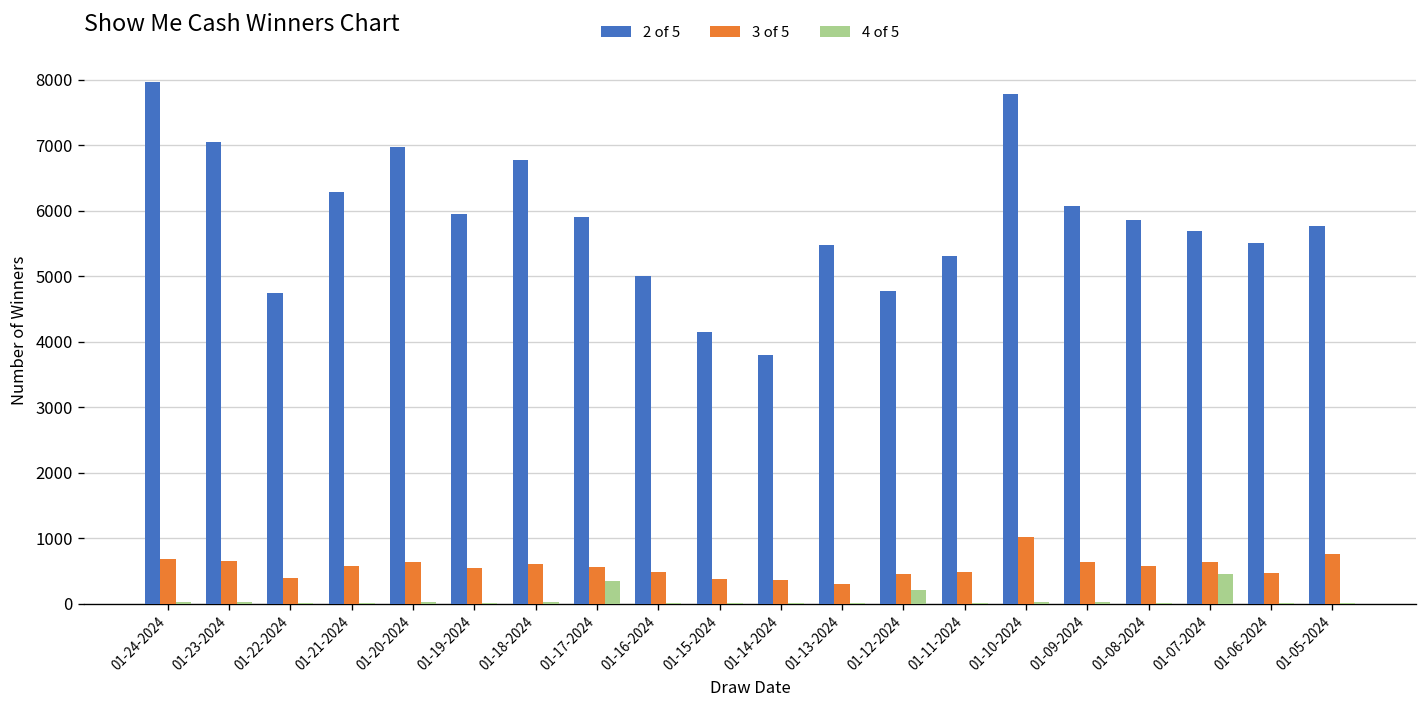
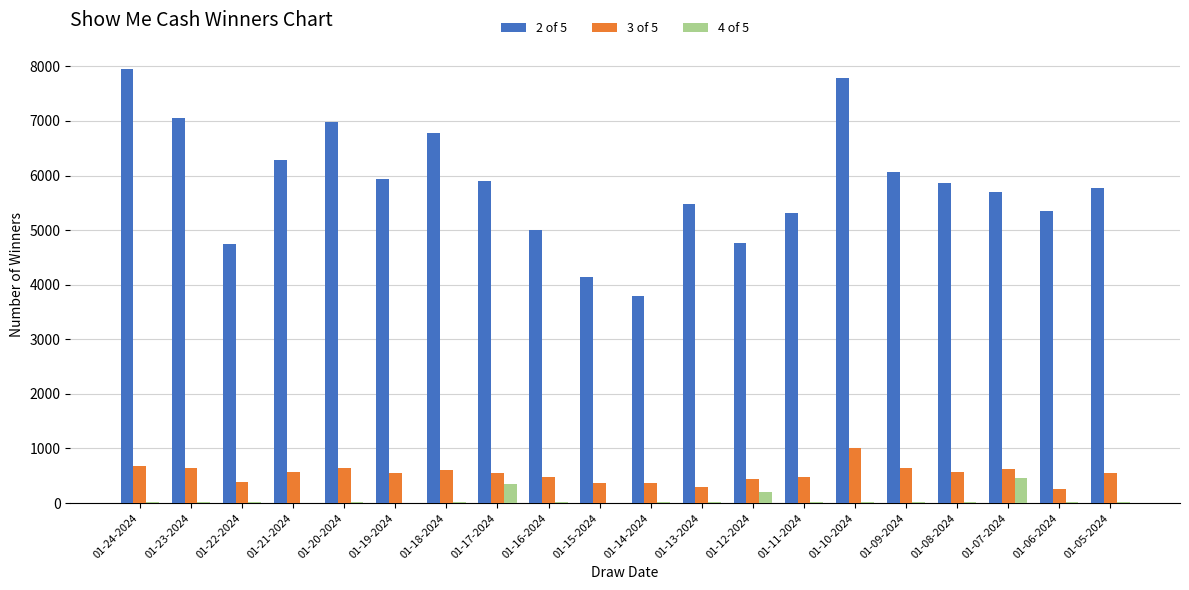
  {
    "2 of 5": {
      "01-24-2024": 8000,
      "01-23-2024": 7000,
      "01-22-2024": 4700,
      "01-21-2024": 6300,
      "01-20-2024": 7000,
      "01-19-2024": 5900,
      "01-18-2024": 6800,
      "01-17-2024": 5900,
      "01-16-2024": 5000,
      "01-15-2024": 4200,
      "01-14-2024": 3800,
      "01-13-2024": 5500,
      "01-12-2024": 4800,
      "01-11-2024": 5300,
      "01-10-2024": 7800,
      "01-09-2024": 6100,
      "01-08-2024": 5900,
      "01-07-2024": 5700,
-     "01-06-2024": 5500,
+     "01-06-2024": 5300,
      "01-05-2024": 5800
    },
    "3 of 5": {
      "01-24-2024": 700,
      "01-23-2024": 700,
      "01-22-2024": 400,
      "01-21-2024": 600,
      "01-20-2024": 600,
      "01-19-2024": 500,
      "01-18-2024": 600,
      "01-17-2024": 600,
      "01-16-2024": 500,
      "01-15-2024": 400,
      "01-14-2024": 400,
      "01-13-2024": 300,
      "01-12-2024": 400,
      "01-11-2024": 500,
      "01-10-2024": 1000,
      "01-09-2024": 600,
      "01-08-2024": 600,
      "01-07-2024": 600,
-     "01-06-2024": 500,
-     "01-05-2024": 800
+     "01-06-2024": 300,
+     "01-05-2024": 500
    },
    "4 of 5": {
      "01-17-2024": 400,
      "01-12-2024": 200,
      "01-07-2024": 500
    }
  }
